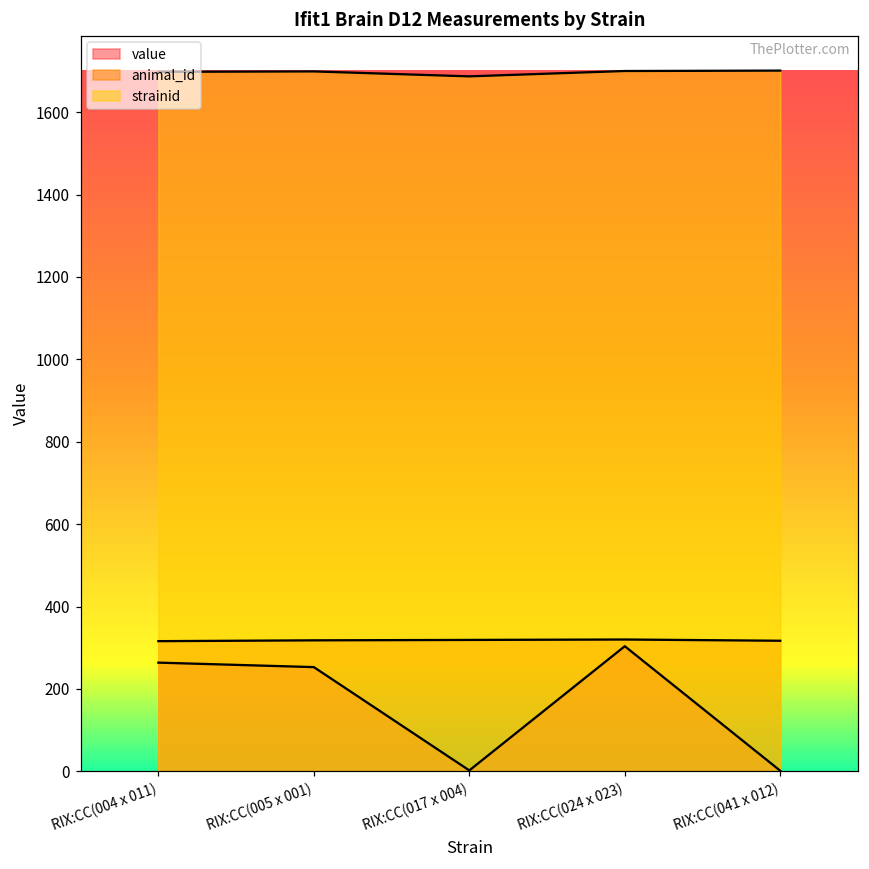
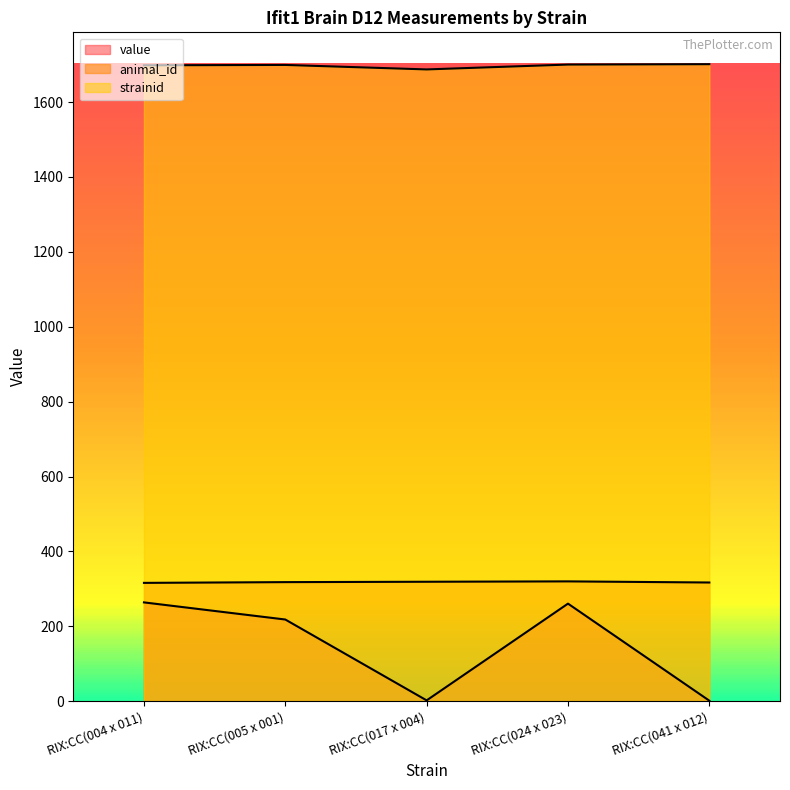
  {
    "value": {
      "RIX:CC(004 x 011)": 260,
-     "RIX:CC(005 x 001)": 250,
+     "RIX:CC(005 x 001)": 220,
      "RIX:CC(017 x 004)": 0,
-     "RIX:CC(024 x 023)": 300,
+     "RIX:CC(024 x 023)": 260,
      "RIX:CC(041 x 012)": 0
    }
  }
